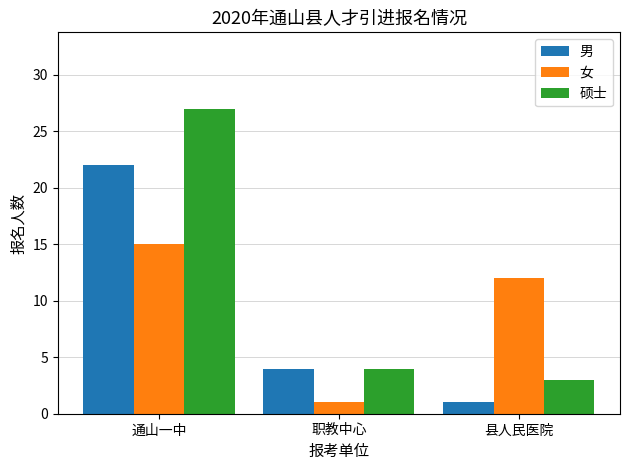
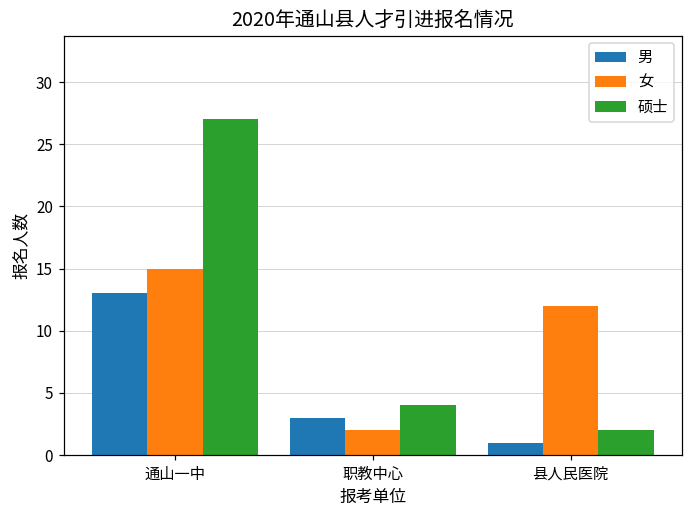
  {
    "男": {
-     "通山一中": 22,
-     "职教中心": 4,
+     "通山一中": 13,
+     "职教中心": 3,
      "县人民医院": 1
    },
    "女": {
      "通山一中": 15,
-     "职教中心": 1,
+     "职教中心": 2,
      "县人民医院": 12
    },
    "硕士": {
      "通山一中": 27,
      "职教中心": 4,
-     "县人民医院": 3
+     "县人民医院": 2
    }
  }
